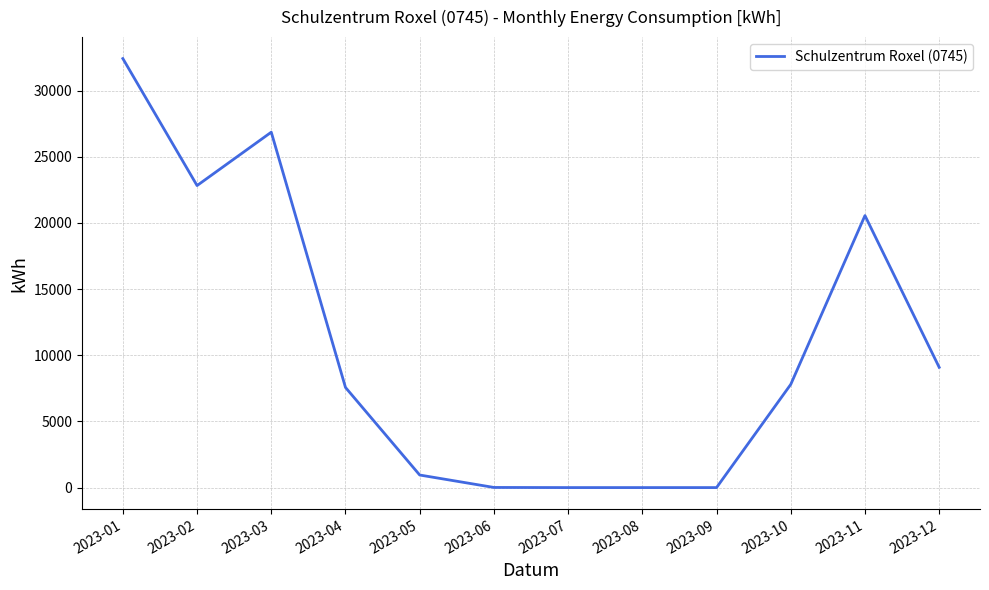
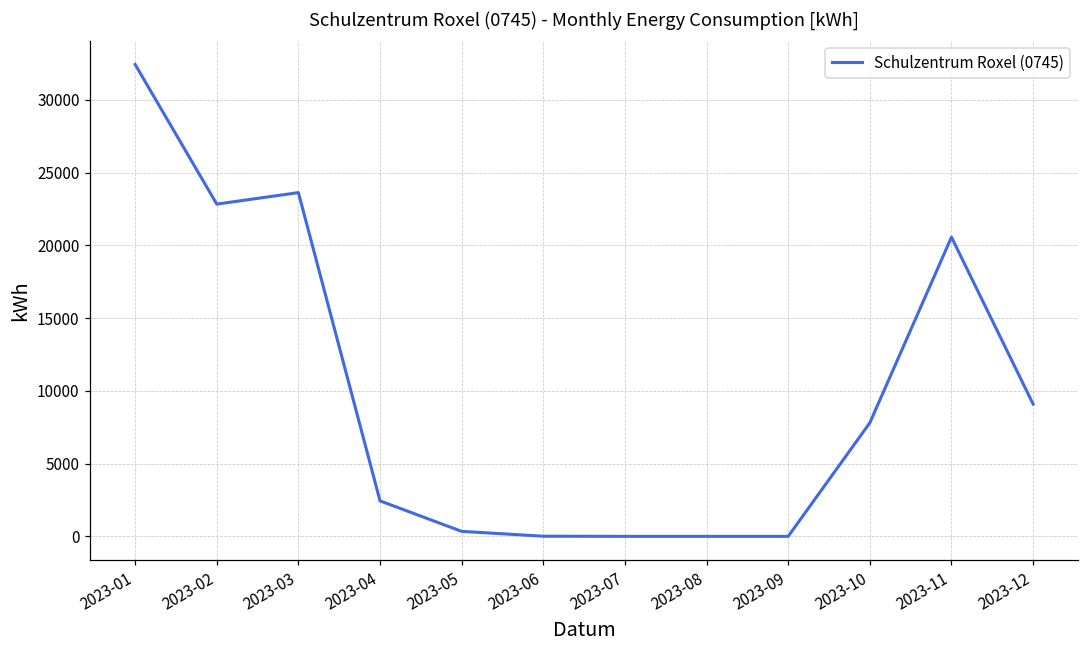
  {
    "2023-01": 32400,
    "2023-02": 22800,
-   "2023-03": 26900,
-   "2023-04": 7600,
-   "2023-05": 1000,
+   "2023-03": 23600,
+   "2023-04": 2400,
+   "2023-05": 300,
    "2023-06": 0,
    "2023-07": 0,
    "2023-08": 0,
    "2023-09": 0,
    "2023-10": 7800,
    "2023-11": 20600,
    "2023-12": 9100
  }
